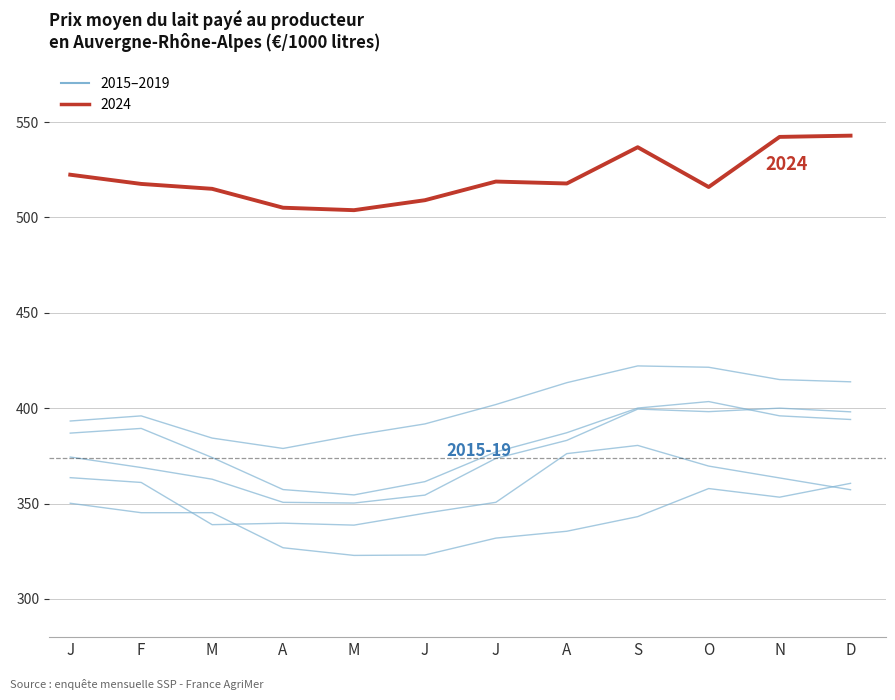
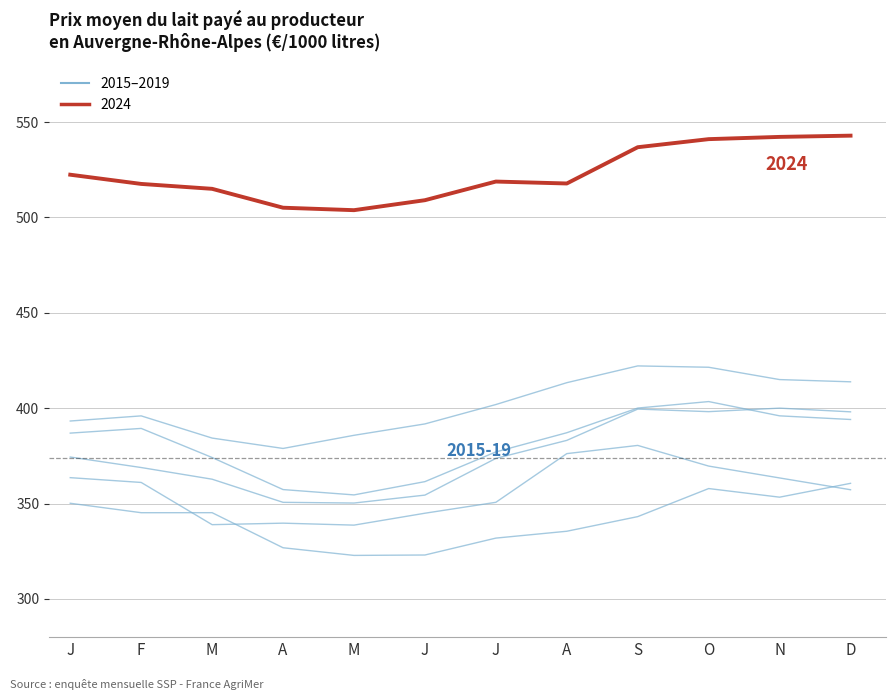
  {
    "2024": {
      "F": 518,
      "S": 537,
-     "O": 516,
+     "O": 541,
      "D": 543
    }
  }
